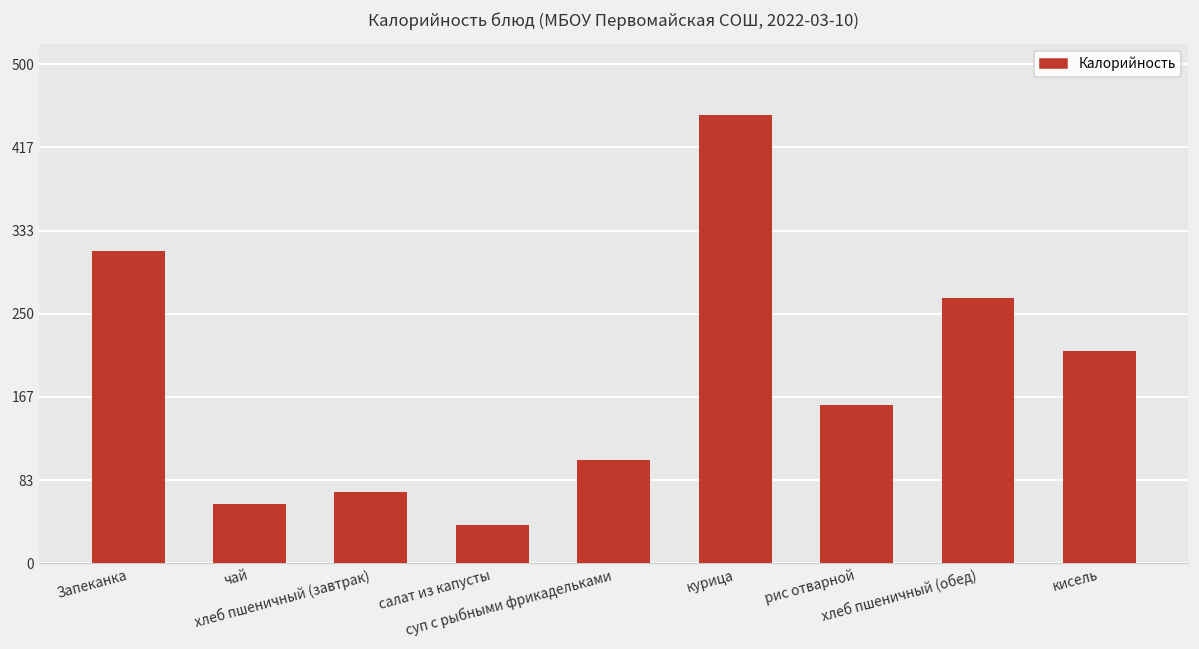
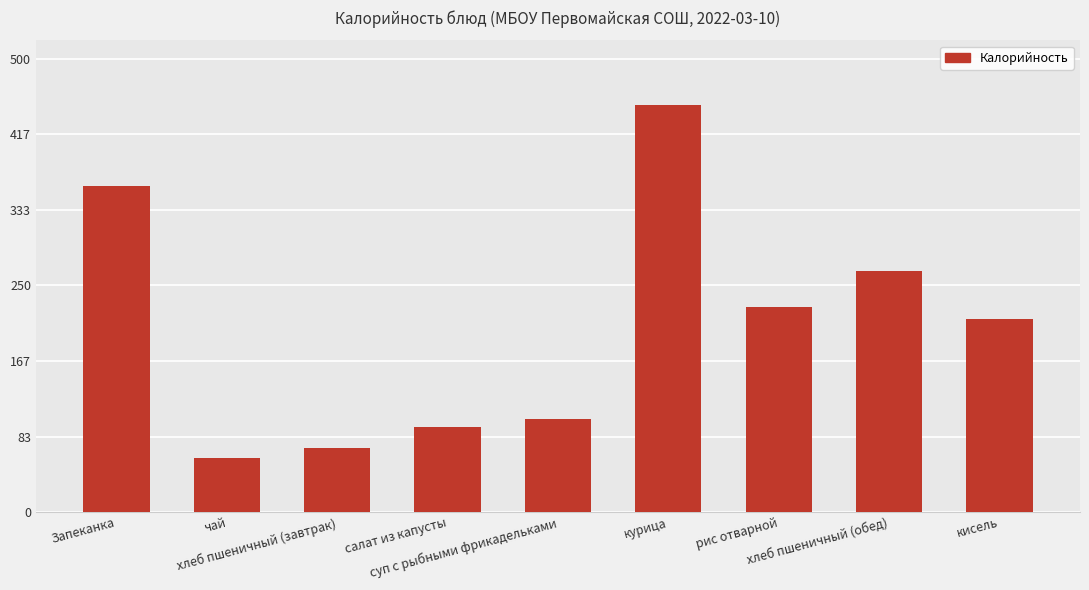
  {
-   "Запеканка": 310,
+   "Запеканка": 360,
    "чай": 60,
    "хлеб пшеничный (завтрак)": 70,
-   "салат из капусты": 40,
+   "салат из капусты": 90,
    "суп с рыбными фрикадельками": 100,
    "курица": 450,
-   "рис отварной": 160,
+   "рис отварной": 230,
    "хлеб пшеничный (обед)": 270,
    "кисель": 210
  }
